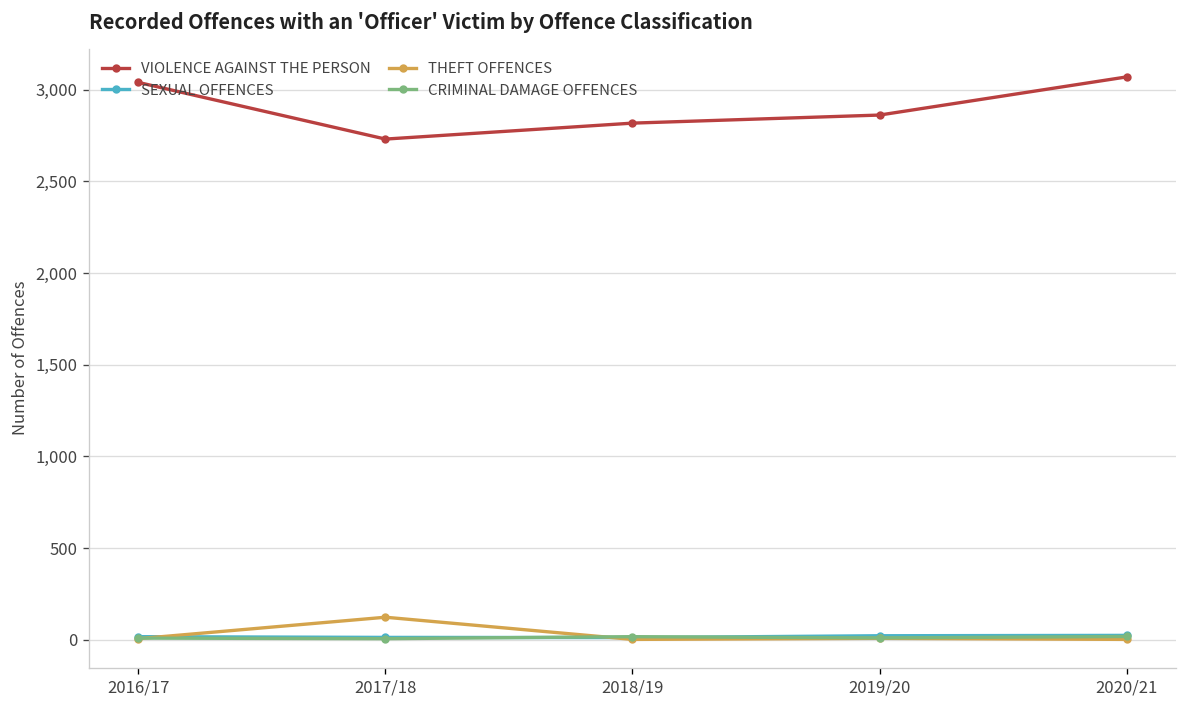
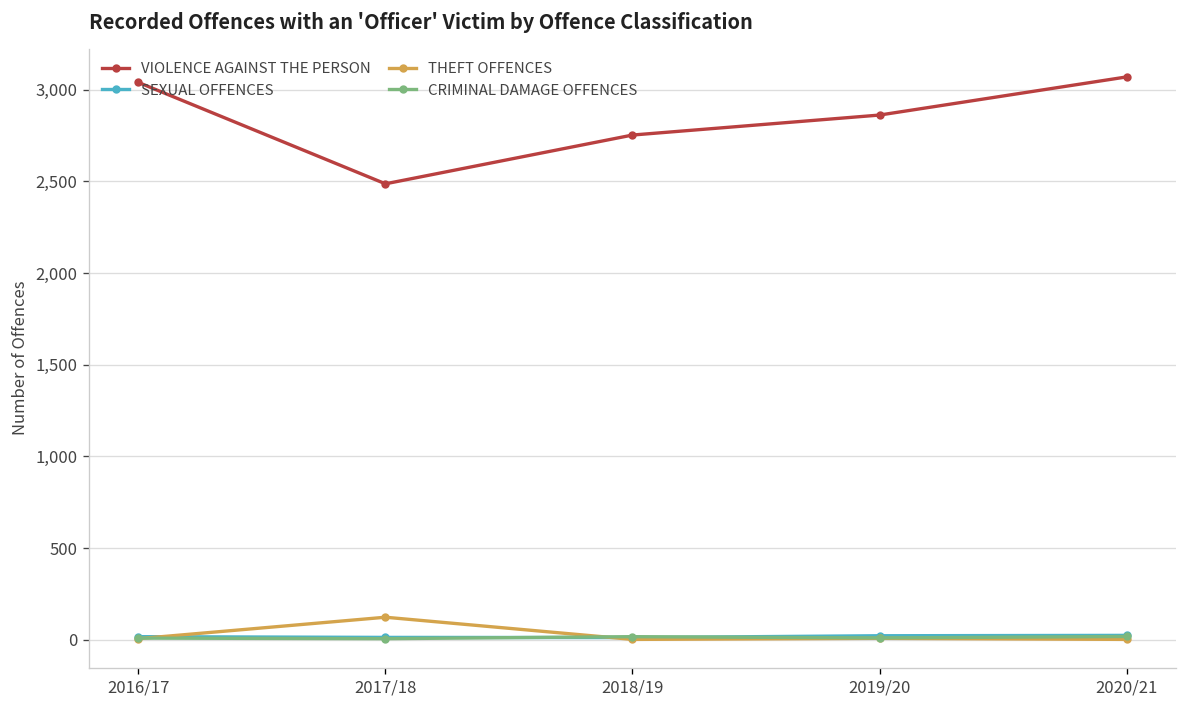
  {
    "VIOLENCE AGAINST THE PERSON": {
      "2016/17": "3,040",
-     "2017/18": "2,730",
-     "2018/19": "2,820",
+     "2017/18": "2,490",
+     "2018/19": "2,750",
      "2019/20": "2,860",
      "2020/21": "3,070"
    },
    "THEFT OFFENCES": {
      "2017/18": "120"
    }
  }
